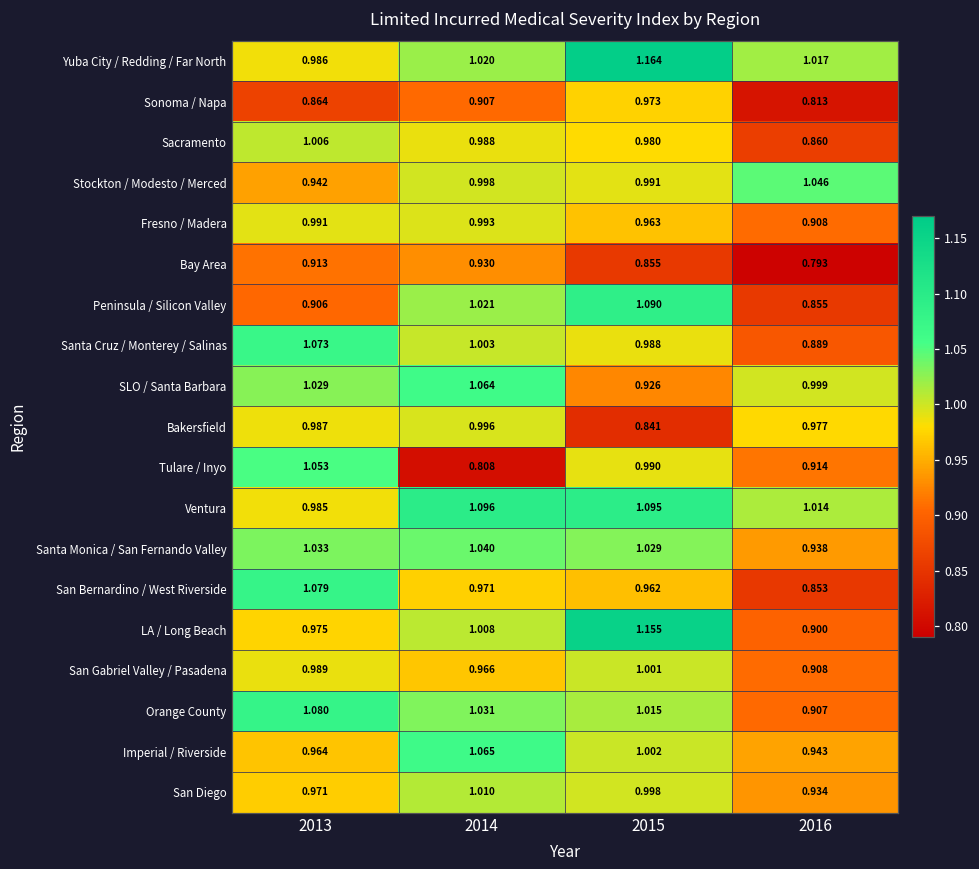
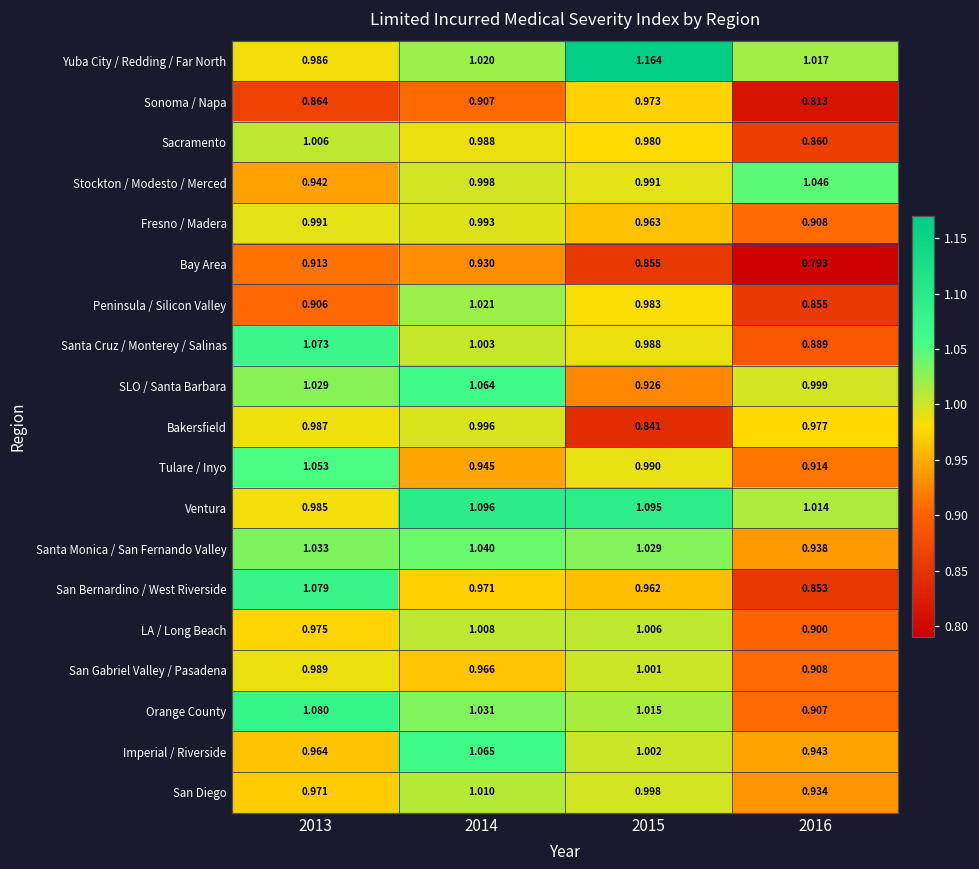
  {
    "Yuba City / Redding / Far North": {
      "2013": 0.986,
      "2014": 1.020,
      "2015": 1.164,
      "2016": 1.017
    },
    "Sonoma / Napa": {
      "2013": 0.864,
      "2014": 0.907,
      "2015": 0.973,
      "2016": 0.813
    },
    "Sacramento": {
      "2013": 1.006,
      "2014": 0.988,
      "2015": 0.980,
      "2016": 0.860
    },
    "Stockton / Modesto / Merced": {
      "2013": 0.942,
      "2014": 0.998,
      "2015": 0.991,
      "2016": 1.046
    },
    "Fresno / Madera": {
      "2013": 0.991,
      "2014": 0.993,
      "2015": 0.963,
      "2016": 0.908
    },
    "Bay Area": {
      "2013": 0.913,
      "2014": 0.930,
      "2015": 0.855,
      "2016": 0.793
    },
    "Peninsula / Silicon Valley": {
      "2013": 0.906,
      "2014": 1.021,
-     "2015": 1.090,
+     "2015": 0.983,
      "2016": 0.855
    },
    "Santa Cruz / Monterey / Salinas": {
      "2013": 1.073,
      "2014": 1.003,
      "2015": 0.988,
      "2016": 0.889
    },
    "SLO / Santa Barbara": {
      "2013": 1.029,
      "2014": 1.064,
      "2015": 0.926,
      "2016": 0.999
    },
    "Bakersfield": {
      "2013": 0.987,
      "2014": 0.996,
      "2015": 0.841,
      "2016": 0.977
    },
    "Tulare / Inyo": {
      "2013": 1.053,
-     "2014": 0.808,
+     "2014": 0.945,
      "2015": 0.990,
      "2016": 0.914
    },
    "Ventura": {
      "2013": 0.985,
      "2014": 1.096,
      "2015": 1.095,
      "2016": 1.014
    },
    "Santa Monica / San Fernando Valley": {
      "2013": 1.033,
      "2014": 1.040,
      "2015": 1.029,
      "2016": 0.938
    },
    "San Bernardino / West Riverside": {
      "2013": 1.079,
      "2014": 0.971,
      "2015": 0.962,
      "2016": 0.853
    },
    "LA / Long Beach": {
      "2013": 0.975,
      "2014": 1.008,
-     "2015": 1.155,
+     "2015": 1.006,
      "2016": 0.900
    },
    "San Gabriel Valley / Pasadena": {
      "2013": 0.989,
      "2014": 0.966,
      "2015": 1.001,
      "2016": 0.908
    },
    "Orange County": {
      "2013": 1.080,
      "2014": 1.031,
      "2015": 1.015,
      "2016": 0.907
    },
    "Imperial / Riverside": {
      "2013": 0.964,
      "2014": 1.065,
      "2015": 1.002,
      "2016": 0.943
    },
    "San Diego": {
      "2013": 0.971,
      "2014": 1.010,
      "2015": 0.998,
      "2016": 0.934
    }
  }
